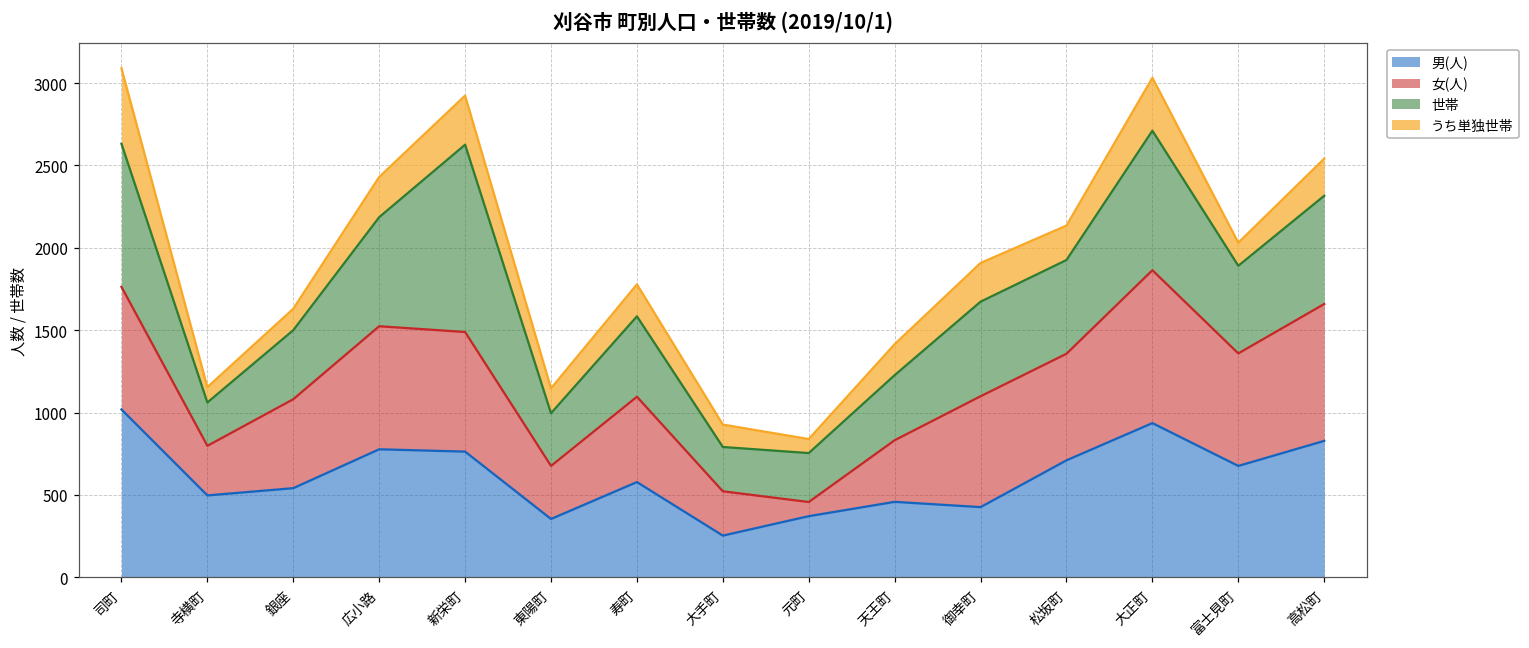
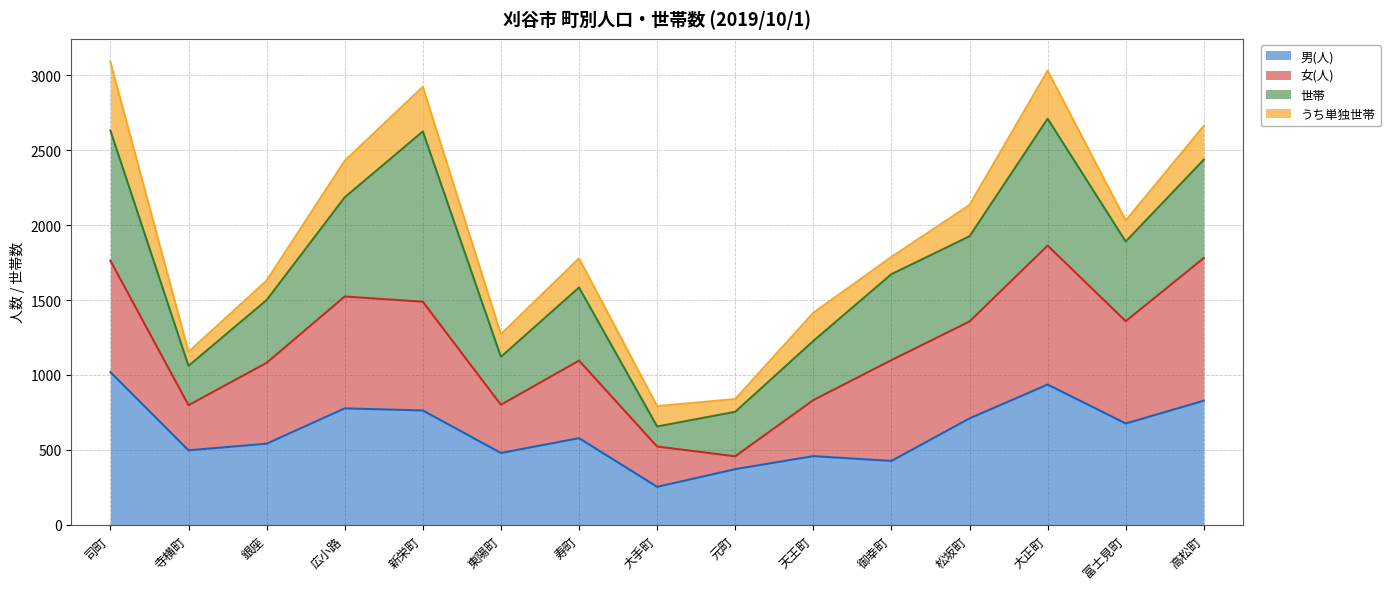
  {
    "男(人)": {
      "司町": 1020,
      "寺横町": 500,
      "銀座": 540,
      "広小路": 780,
      "新栄町": 760,
-     "東陽町": 350,
+     "東陽町": 480,
      "寿町": 580,
      "大手町": 250,
      "元町": 370,
      "天王町": 460,
      "御幸町": 430,
      "松坂町": 710,
      "大正町": 940,
      "富士見町": 680,
      "高松町": 830
    },
    "女(人)": {
      "司町": 740,
      "寺横町": 300,
      "銀座": 540,
      "広小路": 750,
      "新栄町": 730,
      "東陽町": 320,
      "寿町": 520,
      "大手町": 270,
      "元町": 90,
      "天王町": 370,
      "御幸町": 670,
      "松坂町": 650,
      "大正町": 930,
      "富士見町": 680,
-     "高松町": 830
+     "高松町": 950
    },
    "世帯": {
      "司町": 870,
      "寺横町": 260,
      "銀座": 420,
      "広小路": 660,
      "新栄町": 1140,
      "東陽町": 320,
      "寿町": 490,
-     "大手町": 270,
+     "大手町": 130,
      "元町": 300,
      "天王町": 400,
      "御幸町": 570,
      "松坂町": 570,
      "大正町": 850,
      "富士見町": 530,
      "高松町": 660
    },
    "うち単独世帯": {
      "司町": 460,
      "寺横町": 90,
      "銀座": 130,
      "広小路": 240,
      "新栄町": 300,
      "東陽町": 150,
      "寿町": 190,
      "大手町": 140,
      "元町": 90,
      "天王町": 190,
-     "御幸町": 240,
+     "御幸町": 120,
      "松坂町": 210,
      "大正町": 320,
      "富士見町": 140,
      "高松町": 230
    }
  }
